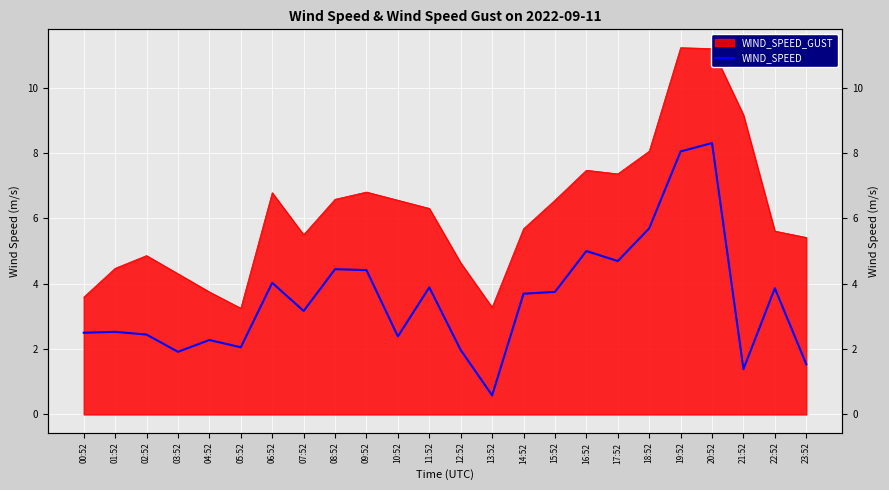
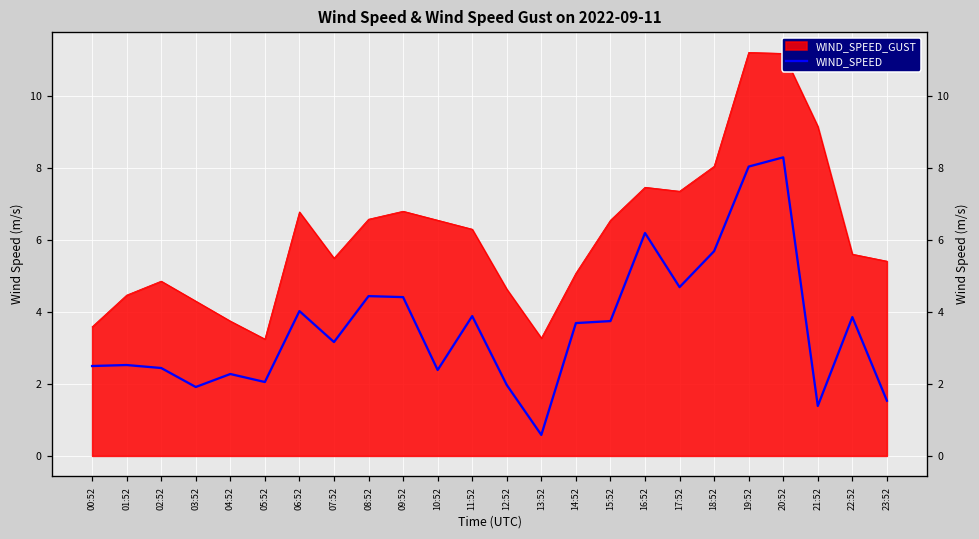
  {
    "WIND_SPEED_GUST": {
      "00:52": 3.6,
      "01:52": 4.5,
      "02:52": 4.9,
      "03:52": 4.3,
      "04:52": 3.8,
      "05:52": 3.3,
      "06:52": 6.8,
      "07:52": 5.5,
      "08:52": 6.6,
      "09:52": 6.8,
      "10:52": 6.6,
      "11:52": 6.3,
      "12:52": 4.6,
      "13:52": 3.3,
-     "14:52": 5.7,
+     "14:52": 5.1,
      "15:52": 6.6,
      "16:52": 7.5,
      "17:52": 7.4,
      "18:52": 8.1,
      "19:52": 11.2,
      "21:52": 9.2,
      "22:52": 5.6,
      "23:52": 5.4
    },
    "WIND_SPEED": {
      "00:52": 2.5,
      "01:52": 2.5,
      "02:52": 2.4,
      "03:52": 1.9,
      "04:52": 2.3,
      "05:52": 2.1,
      "06:52": 4.0,
      "07:52": 3.2,
      "08:52": 4.4,
      "09:52": 4.4,
      "10:52": 2.4,
      "11:52": 3.9,
      "12:52": 2.0,
      "13:52": 0.6,
      "14:52": 3.7,
      "15:52": 3.8,
-     "16:52": 5.0,
+     "16:52": 6.2,
      "17:52": 4.7,
      "18:52": 5.7,
      "19:52": 8.0,
      "20:52": 8.3,
      "21:52": 1.4,
      "22:52": 3.9,
      "23:52": 1.5
    }
  }
